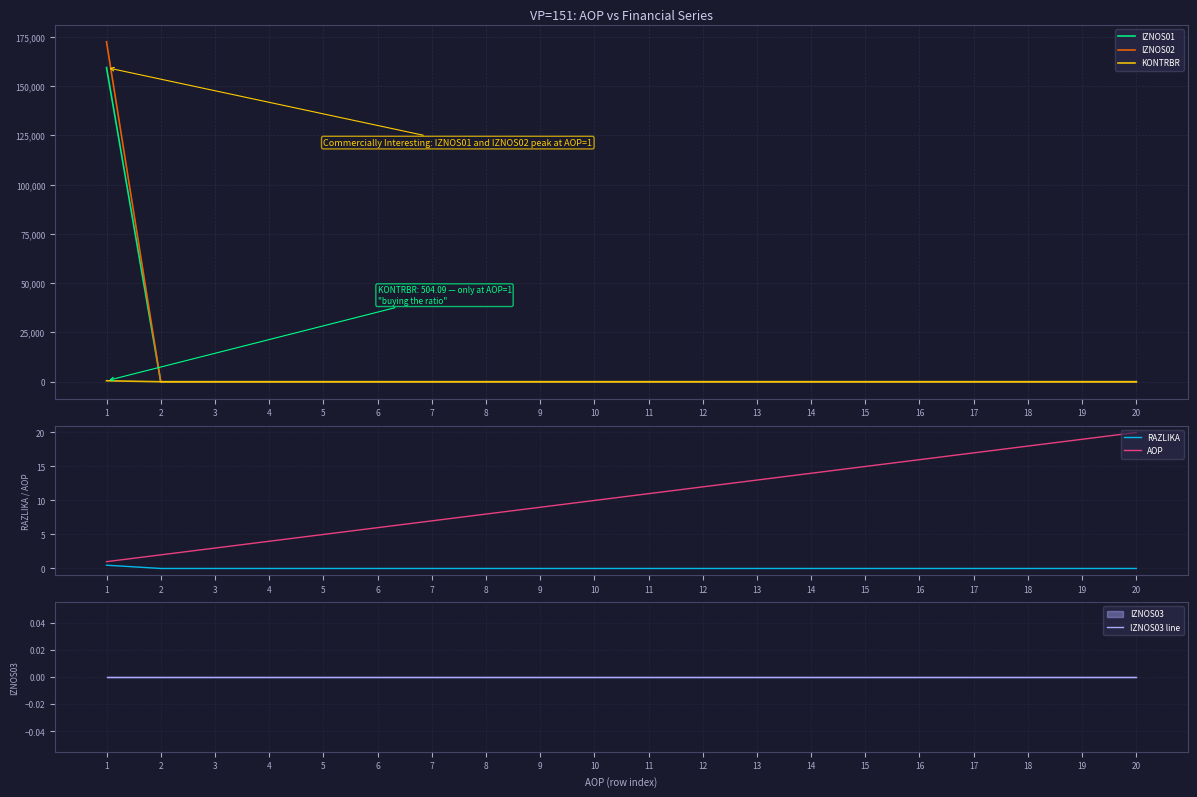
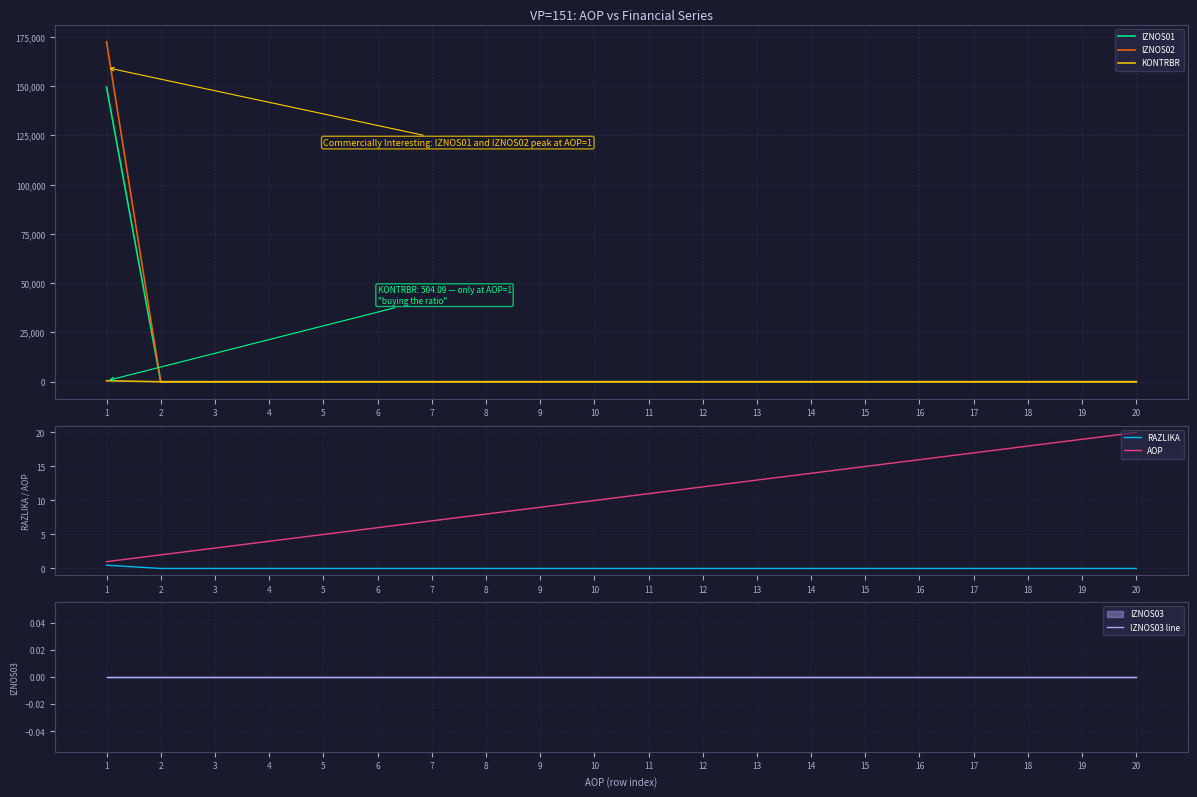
  {
    "VP=151: AOP vs Financial Series": {
      "IZNOS01": {
-       "1": "159,000"
+       "1": "149,000"
      },
      "IZNOS02": {
        "1": "172,000"
      },
      "KONTRBR": {
        "1": "1,000"
      }
    }
  }
